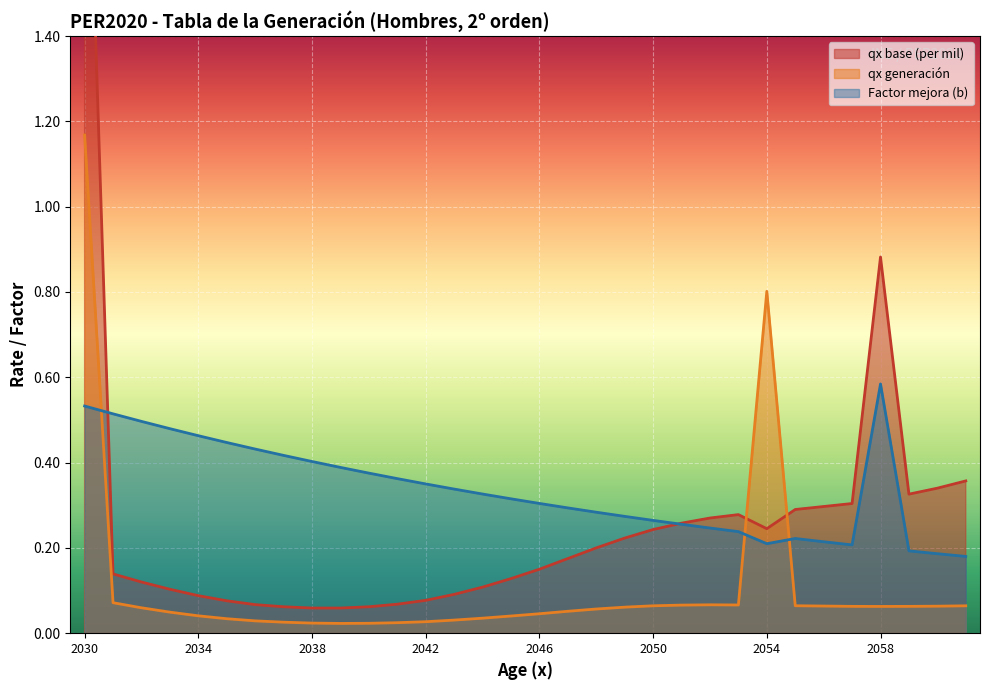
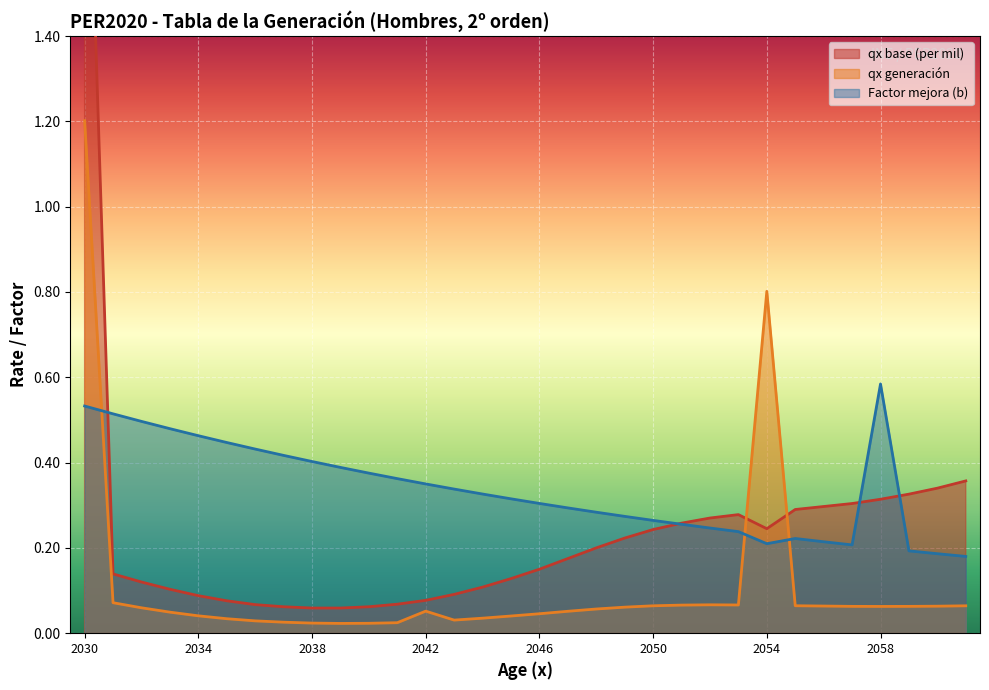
  {
    "qx base (per mil)": {
      "2034": 0.09,
      "2038": 0.06,
      "2042": 0.08,
      "2046": 0.15,
      "2050": 0.24,
      "2054": 0.25,
-     "2058": 0.88
+     "2058": 0.31
    },
    "qx generación": {
-     "2030": 1.17,
+     "2030": 1.20,
      "2034": 0.04,
      "2038": 0.02,
-     "2042": 0.03,
+     "2042": 0.05,
      "2046": 0.05,
      "2050": 0.06,
      "2054": 0.80,
      "2058": 0.06
    },
    "Factor mejora (b)": {
      "2030": 0.53,
      "2034": 0.46,
      "2038": 0.40,
      "2042": 0.35,
      "2046": 0.30,
      "2050": 0.26,
      "2054": 0.21,
      "2058": 0.58
    }
  }
